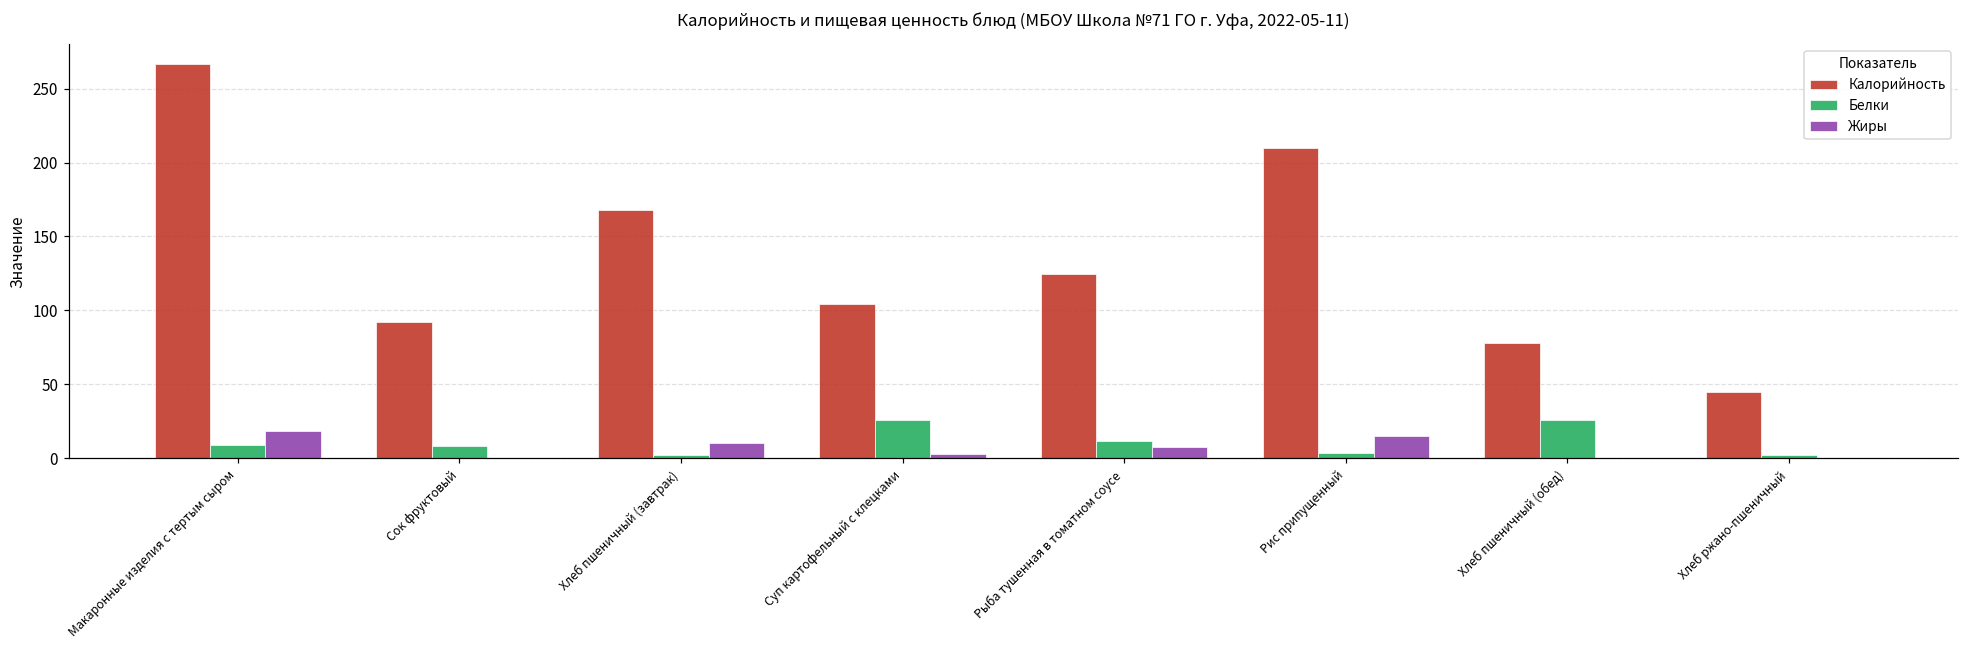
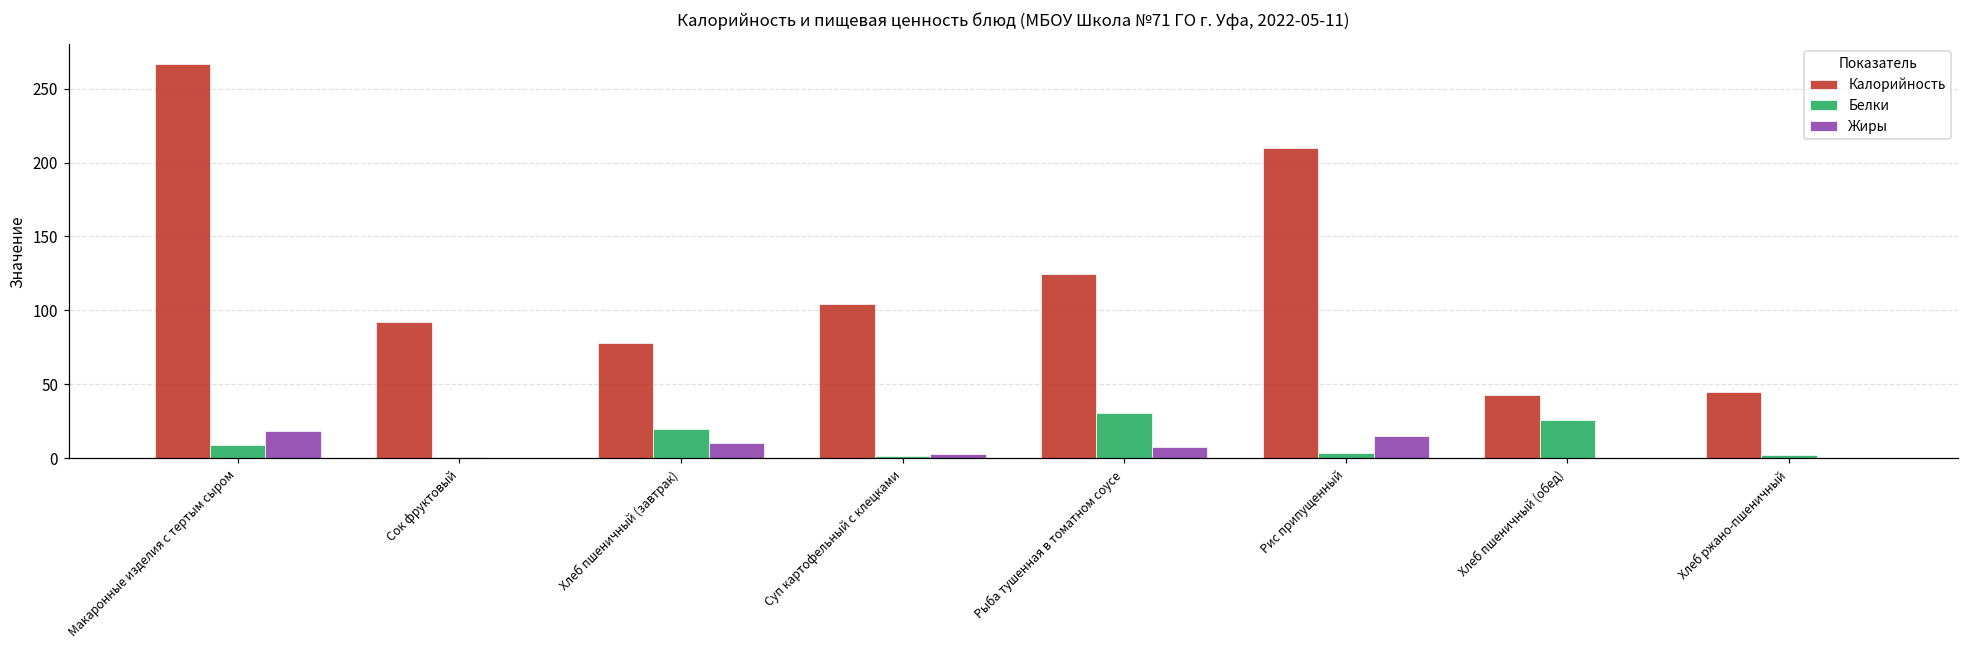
  {
    "Калорийность": {
      "Макаронные изделия с тертым сыром": 267,
      "Сок фруктовый": 92,
-     "Хлеб пшеничный (завтрак)": 168,
+     "Хлеб пшеничный (завтрак)": 78,
      "Суп картофельный с клецками": 105,
      "Рыба тушенная в томатном соусе": 125,
      "Рис припущенный": 210,
-     "Хлеб пшеничный (обед)": 78,
+     "Хлеб пшеничный (обед)": 43,
      "Хлеб ржано-пшеничный": 45
    },
    "Белки": {
      "Макаронные изделия с тертым сыром": 9,
-     "Сок фруктовый": 8,
-     "Хлеб пшеничный (завтрак)": 2,
-     "Суп картофельный с клецками": 26,
-     "Рыба тушенная в томатном соусе": 12,
+     "Сок фруктовый": 1,
+     "Хлеб пшеничный (завтрак)": 20,
+     "Суп картофельный с клецками": 1,
+     "Рыба тушенная в томатном соусе": 30,
      "Рис припущенный": 4,
      "Хлеб пшеничный (обед)": 26,
      "Хлеб ржано-пшеничный": 2
    },
    "Жиры": {
      "Макаронные изделия с тертым сыром": 18,
      "Хлеб пшеничный (завтрак)": 11,
      "Суп картофельный с клецками": 3,
      "Рыба тушенная в томатном соусе": 7,
      "Рис припущенный": 15
    }
  }
